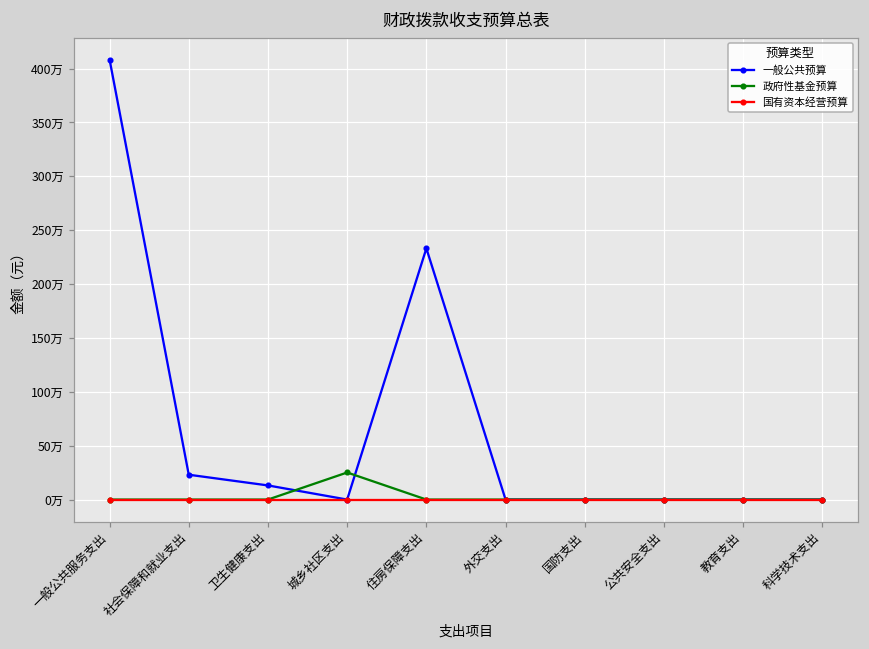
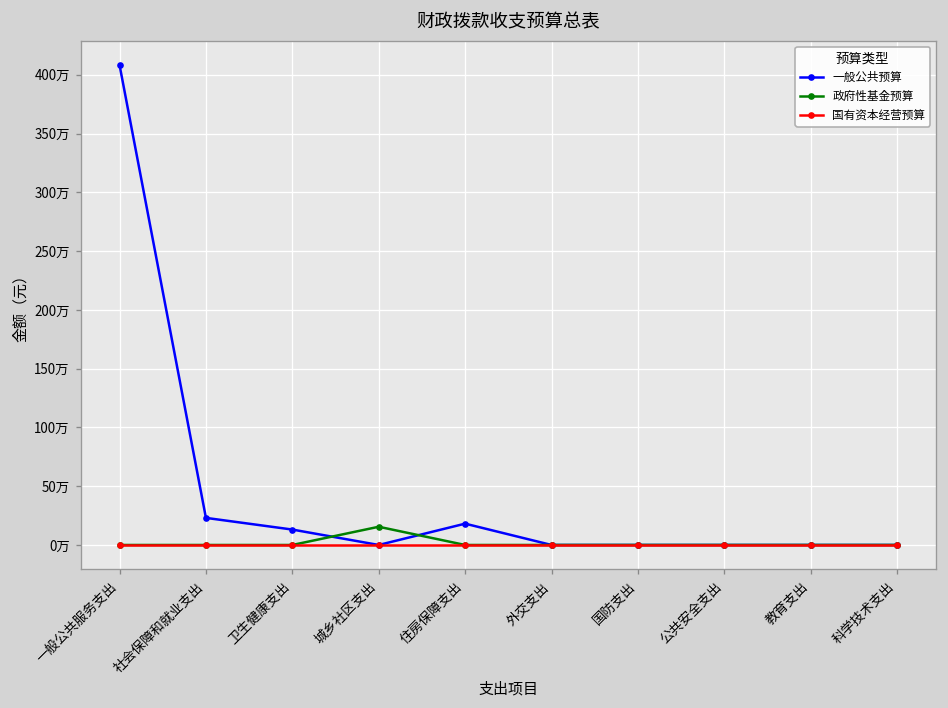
  {
    "一般公共预算": {
      "一般公共服务支出": "410万",
      "社会保障和就业支出": "20万",
      "卫生健康支出": "10万",
-     "住房保障支出": "230万"
+     "住房保障支出": "20万"
    },
    "政府性基金预算": {
-     "城乡社区支出": "30万"
+     "城乡社区支出": "20万"
    }
  }
